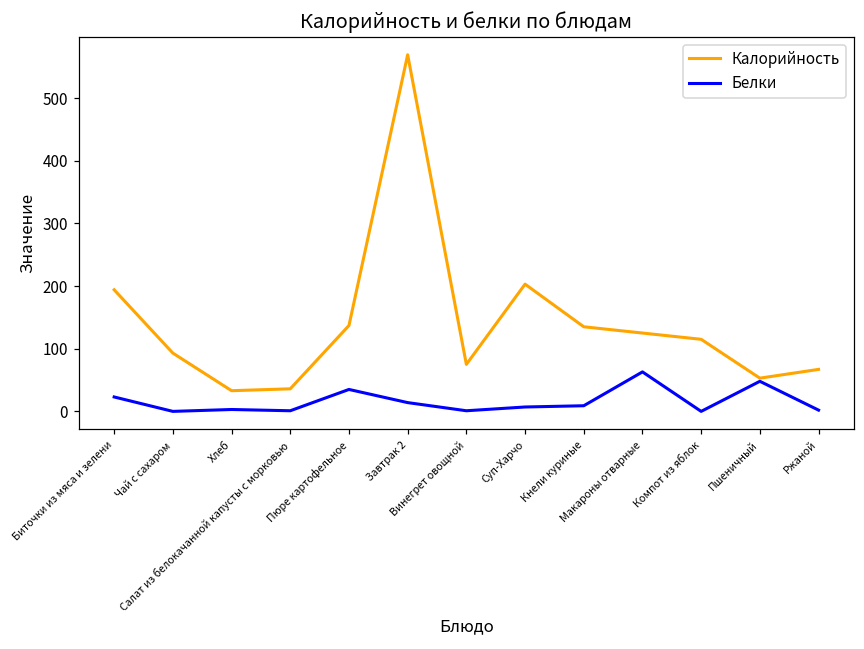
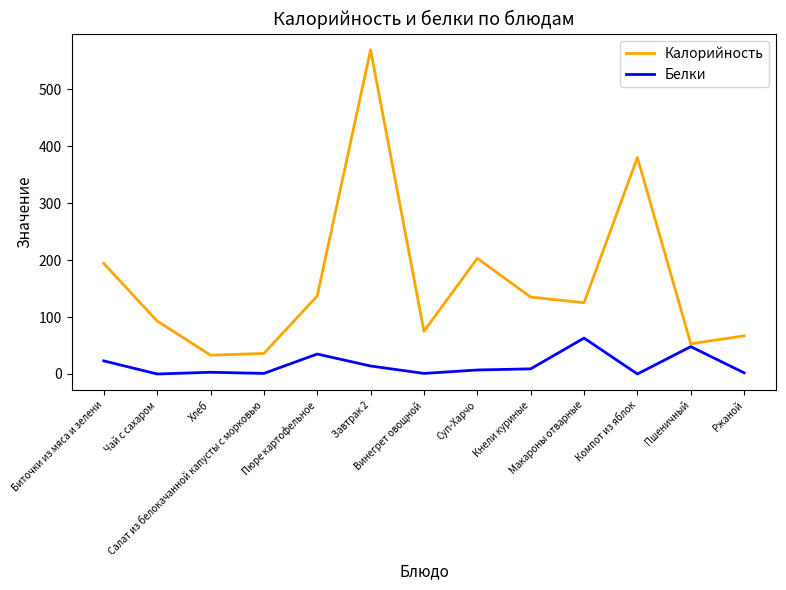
  {
    "Калорийность": {
      "Биточки из мяса и зелени": 190,
      "Чай с сахаром": 90,
      "Хлеб": 30,
      "Салат из белокачанной капусты с морковью": 40,
      "Пюре картофельное": 140,
      "Завтрак 2": 570,
      "Винегрет овощной": 80,
      "Суп-Харчо": 200,
      "Кнели куриные": 140,
      "Макароны отварные": 130,
-     "Компот из яблок": 120,
+     "Компот из яблок": 380,
      "Пшеничный": 50,
      "Ржаной": 70
    },
    "Белки": {
      "Биточки из мяса и зелени": 20,
      "Чай с сахаром": 0,
      "Хлеб": 0,
      "Салат из белокачанной капусты с морковью": 0,
      "Пюре картофельное": 40,
      "Завтрак 2": 10,
      "Винегрет овощной": 0,
      "Суп-Харчо": 10,
      "Кнели куриные": 10,
      "Макароны отварные": 60,
      "Компот из яблок": 0,
      "Пшеничный": 50,
      "Ржаной": 0
    }
  }
